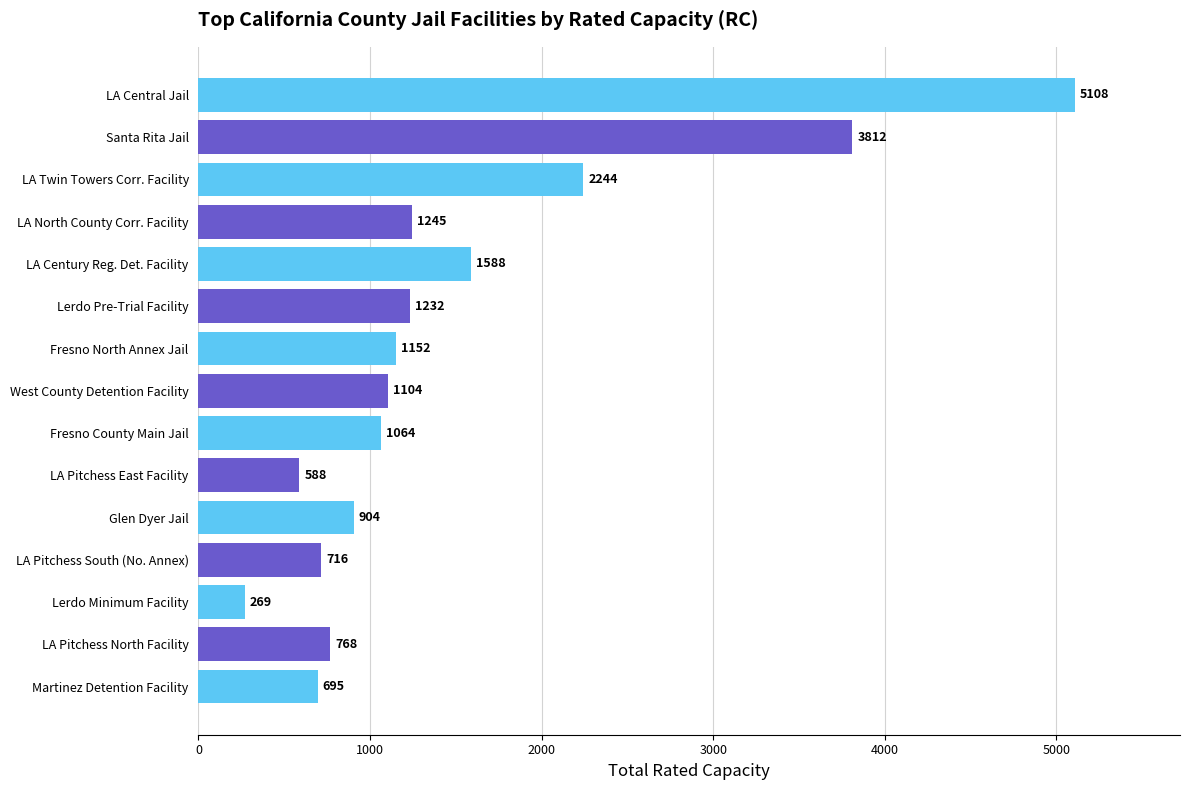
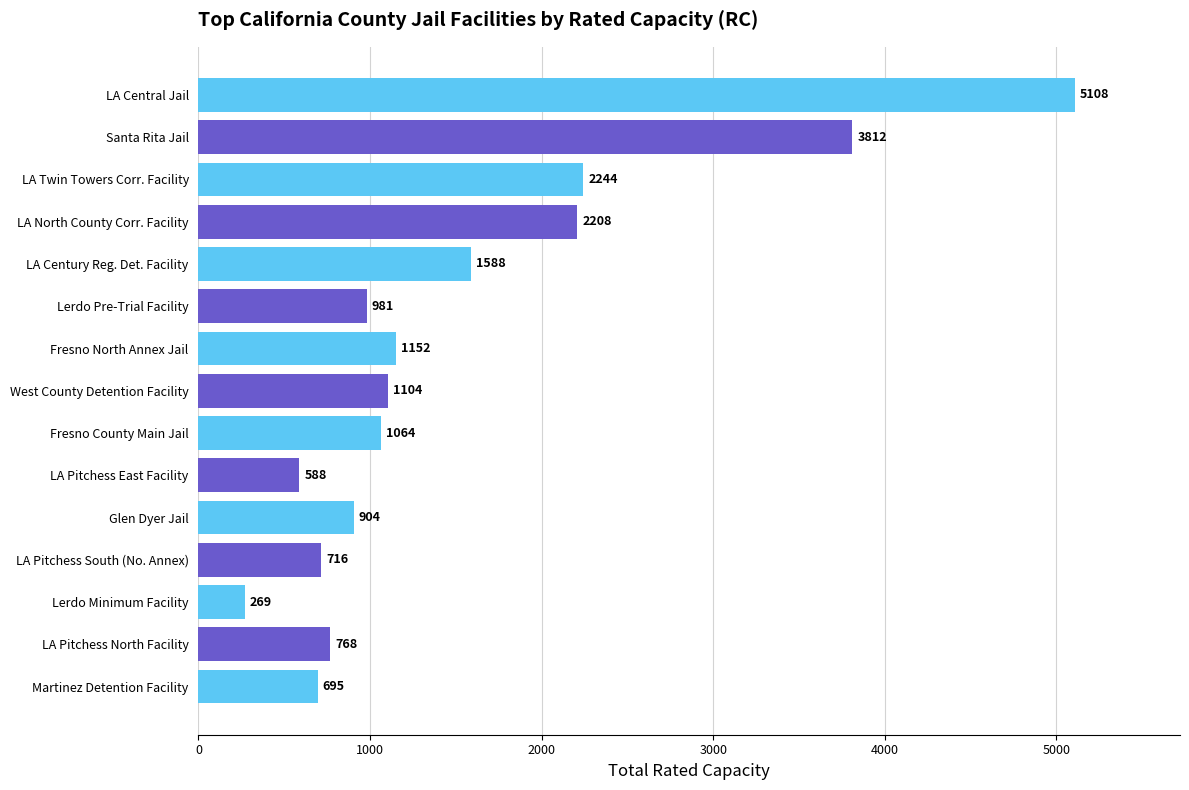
  {
    "LA Central Jail": 5108,
    "Santa Rita Jail": 3812,
    "LA Twin Towers Corr. Facility": 2244,
-   "LA North County Corr. Facility": 1245,
+   "LA North County Corr. Facility": 2208,
    "LA Century Reg. Det. Facility": 1588,
-   "Lerdo Pre-Trial Facility": 1232,
+   "Lerdo Pre-Trial Facility": 981,
    "Fresno North Annex Jail": 1152,
    "West County Detention Facility": 1104,
    "Fresno County Main Jail": 1064,
    "LA Pitchess East Facility": 588,
    "Glen Dyer Jail": 904,
    "LA Pitchess South (No. Annex)": 716,
    "Lerdo Minimum Facility": 269,
    "LA Pitchess North Facility": 768,
    "Martinez Detention Facility": 695
  }
